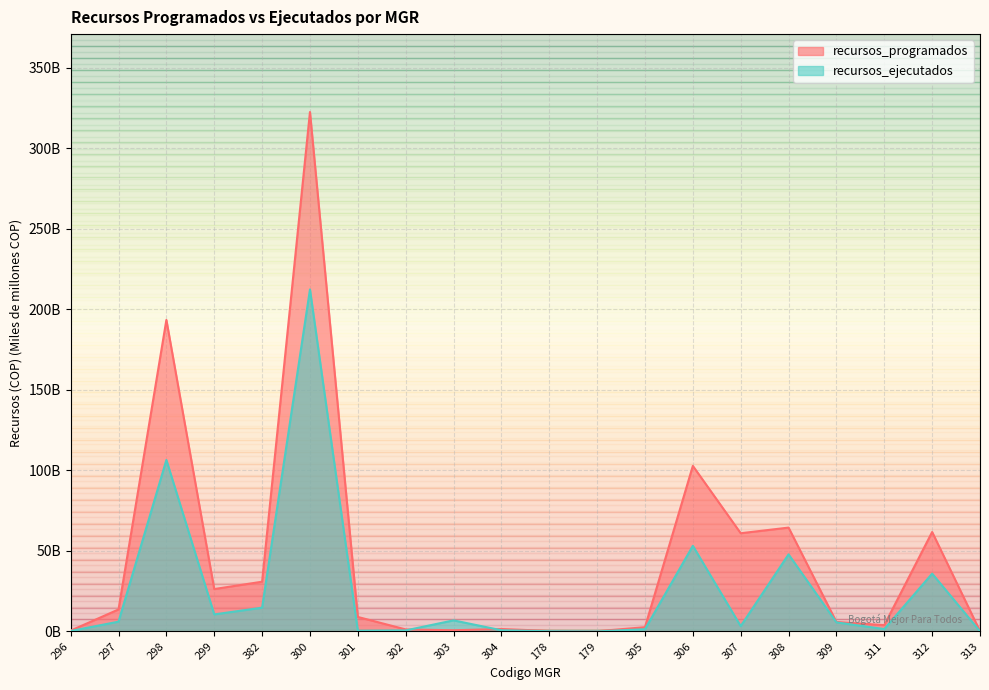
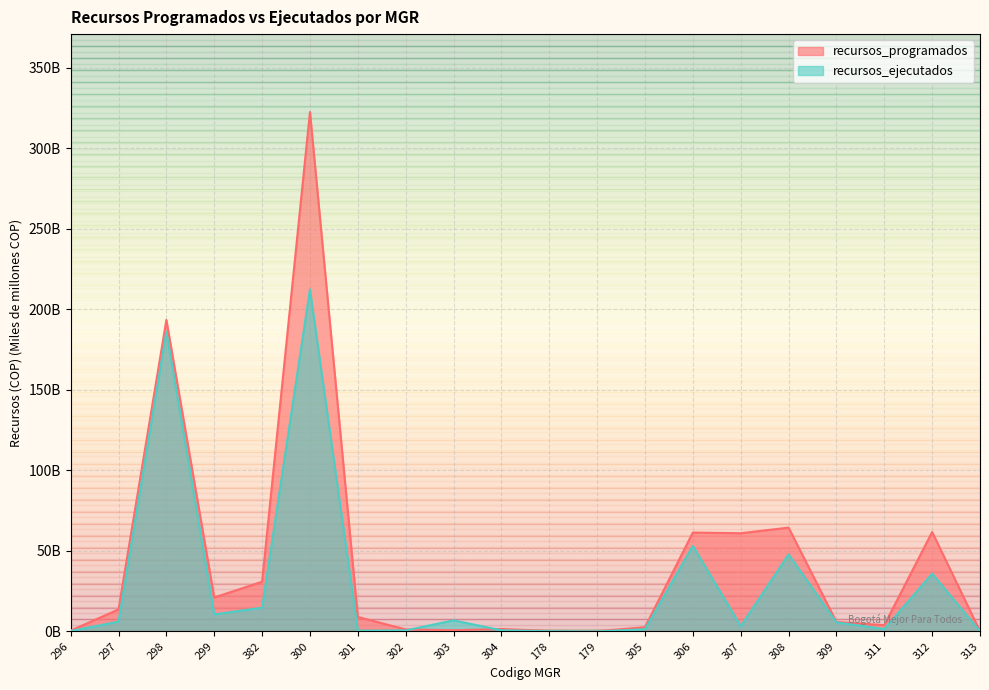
  {
    "recursos_programados": {
      "297": 14000000000,
      "298": 193000000000,
-     "299": 26000000000,
+     "299": 21000000000,
      "382": 31000000000,
      "300": 323000000000,
      "301": 9000000000,
      "303": 1000000000,
-     "306": 103000000000,
+     "306": 61000000000,
      "307": 61000000000,
      "308": 64000000000,
      "311": 4000000000,
      "312": 62000000000
    },
    "recursos_ejecutados": {
      "297": 6000000000,
-     "298": 106000000000,
+     "298": 186000000000,
      "299": 11000000000,
      "382": 15000000000,
      "300": 212000000000,
      "301": 0,
      "303": 7000000000,
      "306": 53000000000,
      "307": 3000000000,
      "308": 48000000000,
      "311": 1000000000,
      "312": 36000000000
    }
  }
